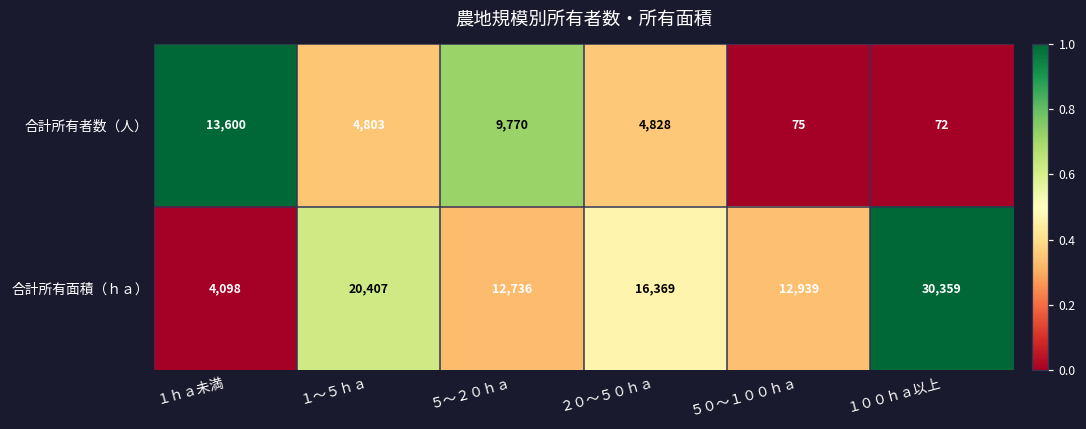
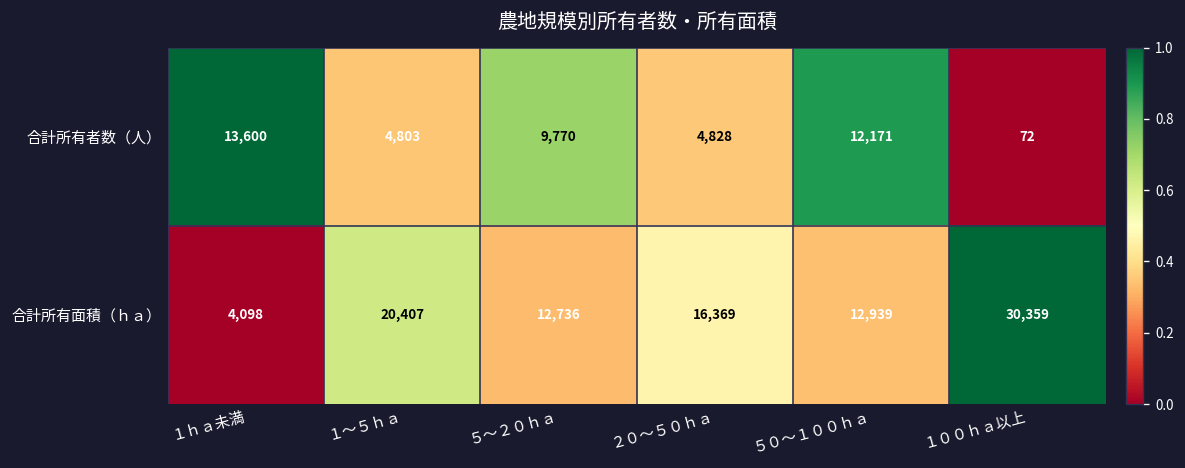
  {
    "合計所有者数（人）": {
      "１ｈａ未満": "13,600",
      "１～５ｈａ": "4,803",
      "５～２０ｈａ": "9,770",
      "２０～５０ｈａ": "4,828",
-     "５０～１００ｈａ": "75",
+     "５０～１００ｈａ": "12,171",
      "１００ｈａ以上": "72"
    },
    "合計所有面積（ｈａ）": {
      "１ｈａ未満": "4,098",
      "１～５ｈａ": "20,407",
      "５～２０ｈａ": "12,736",
      "２０～５０ｈａ": "16,369",
      "５０～１００ｈａ": "12,939",
      "１００ｈａ以上": "30,359"
    }
  }
